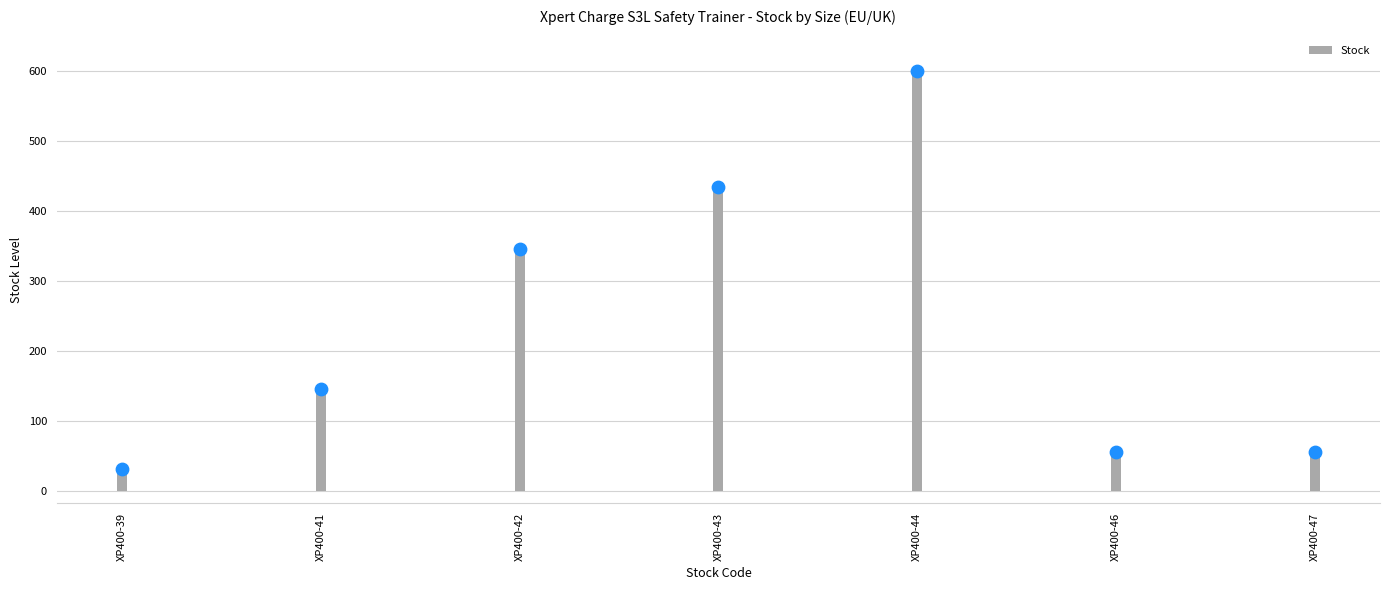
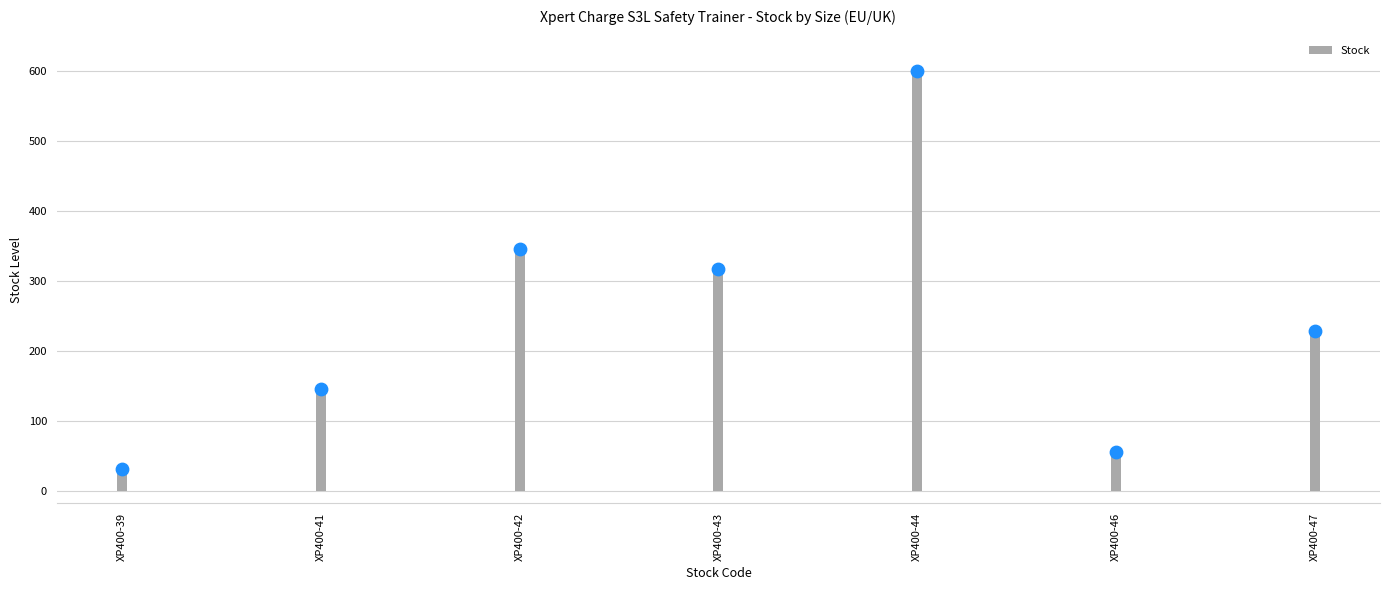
  {
    "XP400-39": 30,
    "XP400-41": 150,
    "XP400-42": 350,
-   "XP400-43": 440,
+   "XP400-43": 320,
    "XP400-44": 600,
    "XP400-46": 60,
-   "XP400-47": 60
+   "XP400-47": 230
  }
